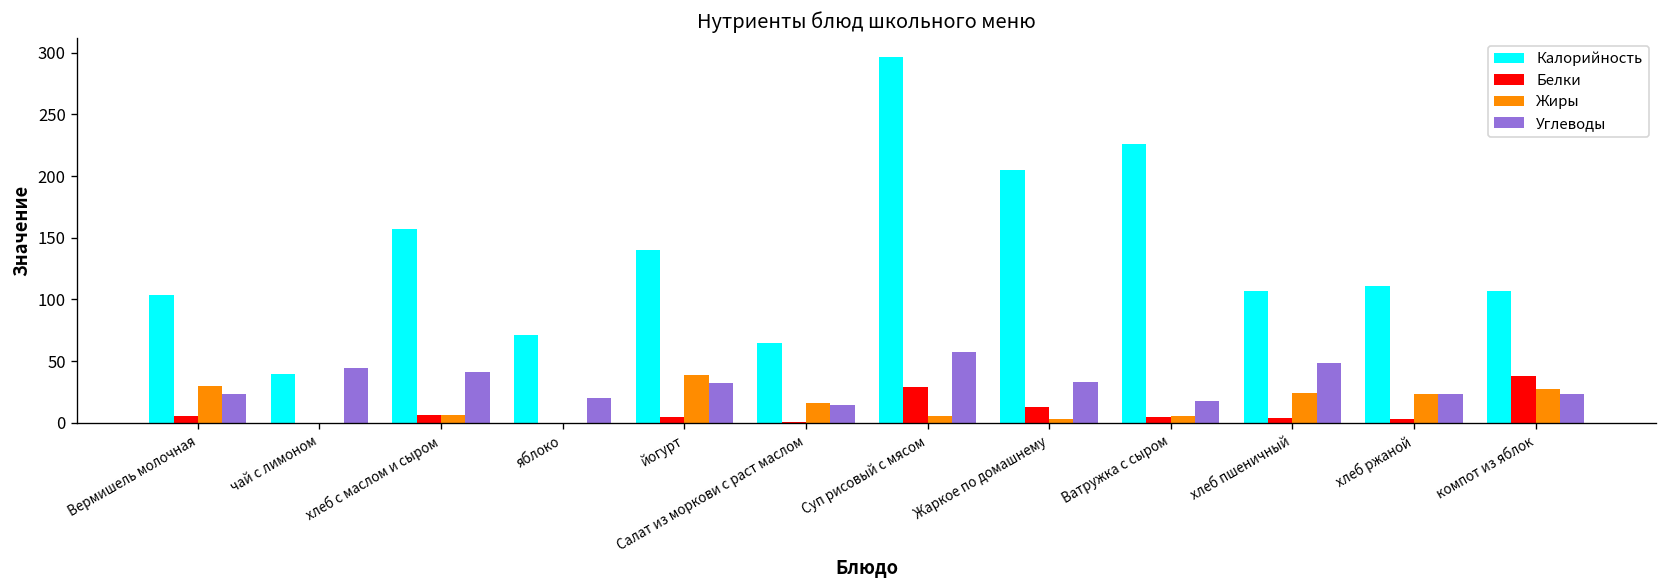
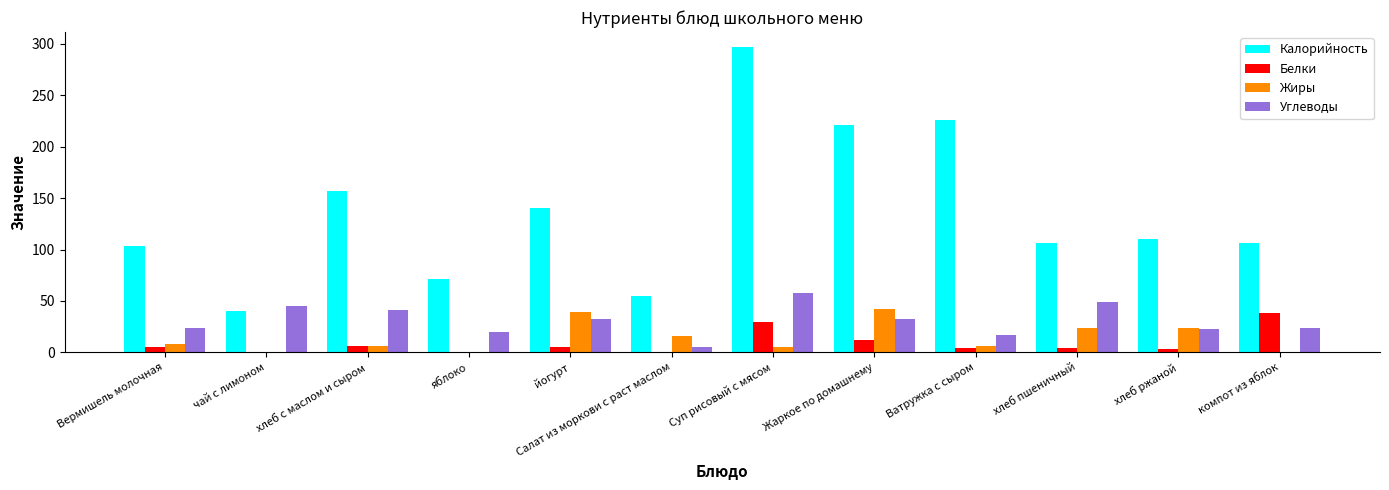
  {
    "Калорийность": {
      "Вермишель молочная": 104,
      "чай с лимоном": 40,
      "хлеб с маслом и сыром": 157,
      "яблоко": 71,
      "йогурт": 140,
-     "Салат из моркови с раст маслом": 65,
+     "Салат из моркови с раст маслом": 55,
      "Суп рисовый с мясом": 297,
-     "Жаркое по домашнему": 205,
+     "Жаркое по домашнему": 221,
      "Ватружка с сыром": 226,
      "хлеб пшеничный": 107,
      "хлеб ржаной": 111,
      "компот из яблок": 107
    },
    "Белки": {
      "Вермишель молочная": 5,
      "хлеб с маслом и сыром": 6,
      "яблоко": 0,
      "йогурт": 5,
      "Суп рисовый с мясом": 29,
      "Жаркое по домашнему": 12,
      "Ватружка с сыром": 4,
      "хлеб пшеничный": 4,
      "хлеб ржаной": 3,
      "компот из яблок": 38
    },
    "Жиры": {
-     "Вермишель молочная": 30,
+     "Вермишель молочная": 8,
      "чай с лимоном": 0,
      "хлеб с маслом и сыром": 6,
      "яблоко": 0,
      "йогурт": 39,
      "Салат из моркови с раст маслом": 16,
      "Суп рисовый с мясом": 5,
-     "Жаркое по домашнему": 3,
+     "Жаркое по домашнему": 42,
      "Ватружка с сыром": 6,
      "хлеб пшеничный": 24,
      "хлеб ржаной": 24,
-     "компот из яблок": 28
+     "компот из яблок": 0
    },
    "Углеводы": {
      "Вермишель молочная": 23,
      "чай с лимоном": 45,
      "хлеб с маслом и сыром": 42,
      "яблоко": 20,
      "йогурт": 32,
-     "Салат из моркови с раст маслом": 15,
+     "Салат из моркови с раст маслом": 6,
      "Суп рисовый с мясом": 57,
      "Жаркое по домашнему": 33,
      "Ватружка с сыром": 17,
      "хлеб пшеничный": 49,
      "хлеб ржаной": 23,
      "компот из яблок": 23
    }
  }
